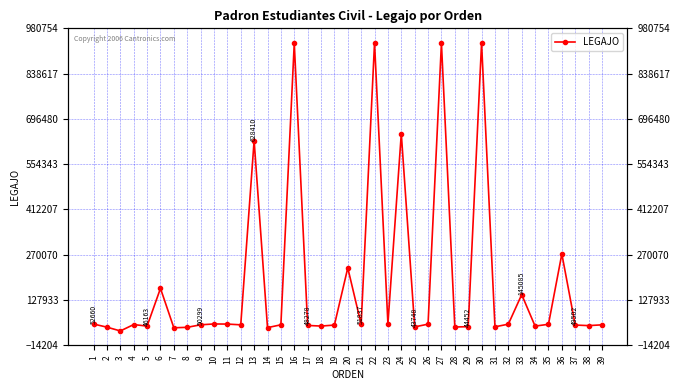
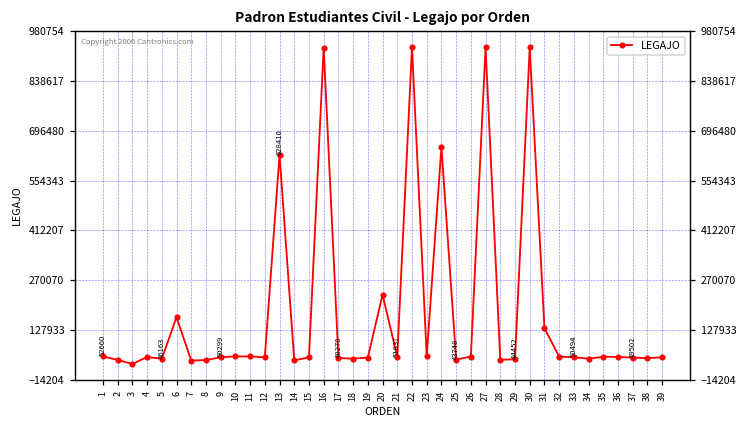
  {
    "1": 52660,
    "5": 46163,
    "9": 50299,
    "13": 628410,
    "17": 48278,
    "21": 51837,
    "25": 43748,
    "29": 44452,
-   "31": 40000,
-   "33": 145085,
-   "36": 270000,
+   "31": 130000,
+   "33": 50494,
+   "36": 50000,
    "37": 49502
  }
